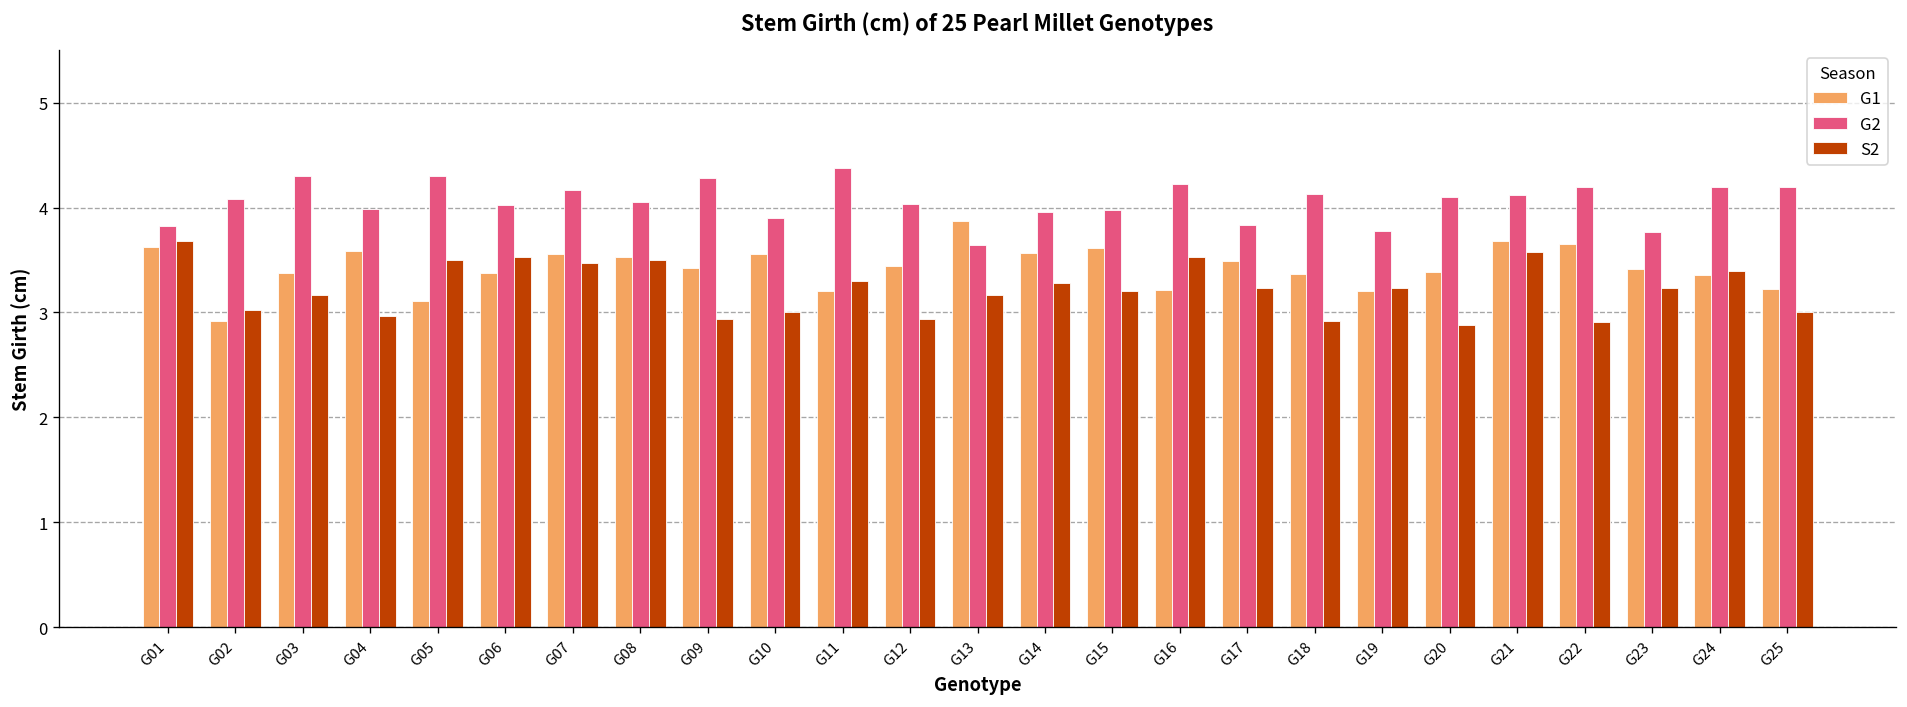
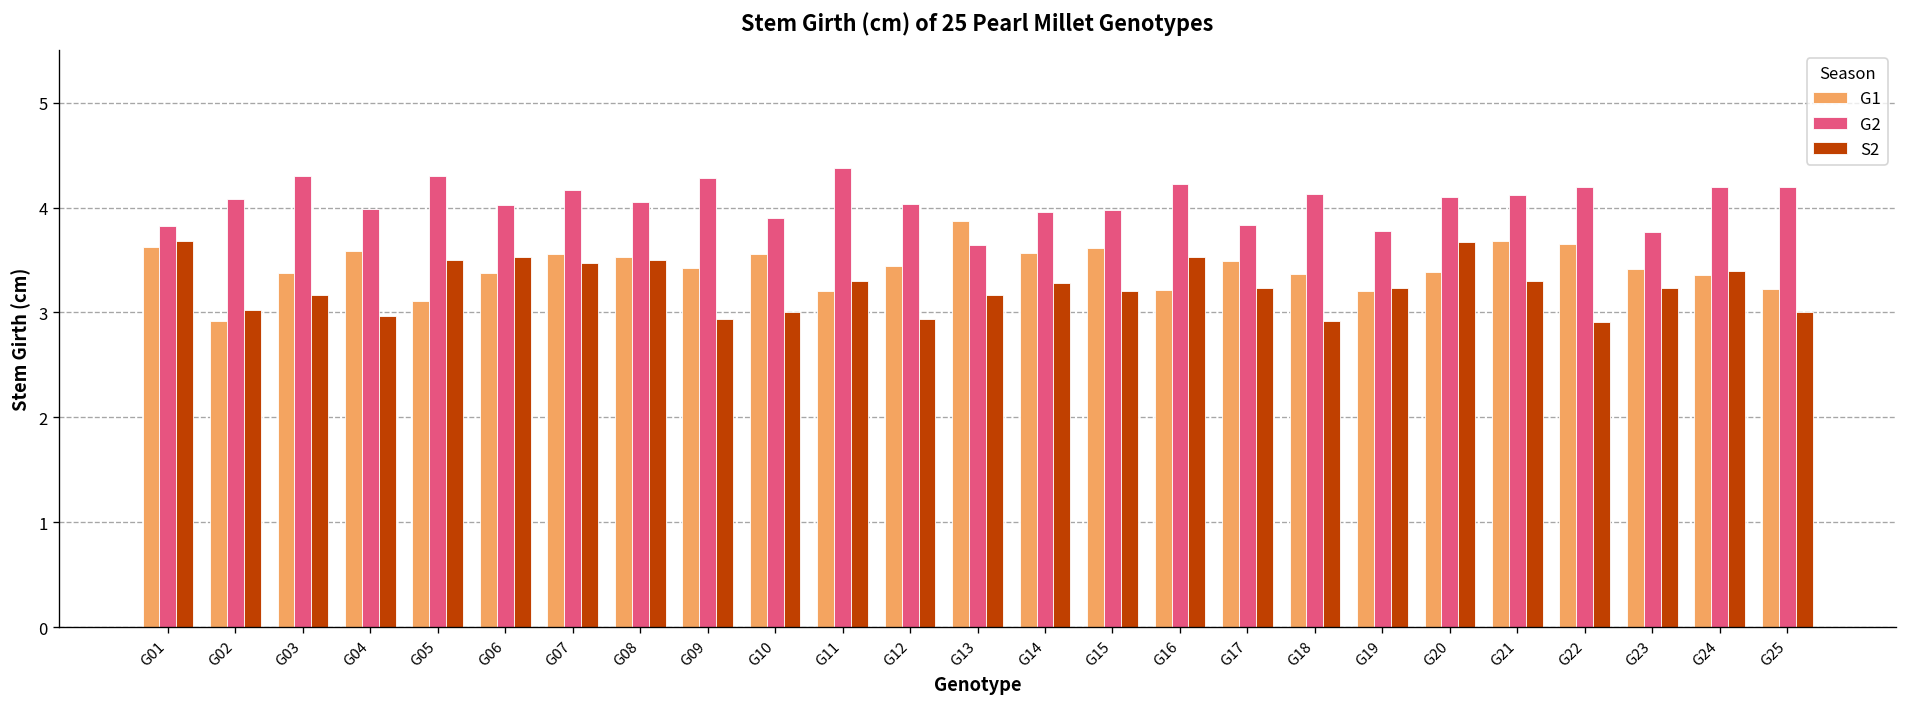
  {
    "G1": {
      "G01": 3.6,
      "G02": 2.9,
      "G03": 3.4,
      "G04": 3.6,
      "G05": 3.1,
      "G06": 3.4,
      "G07": 3.6,
      "G08": 3.5,
      "G09": 3.4,
      "G10": 3.6,
      "G11": 3.2,
      "G12": 3.4,
      "G13": 3.9,
      "G14": 3.6,
      "G15": 3.6,
      "G16": 3.2,
      "G17": 3.5,
      "G18": 3.4,
      "G19": 3.2,
      "G20": 3.4,
      "G21": 3.7,
      "G22": 3.7,
      "G23": 3.4,
      "G24": 3.4,
      "G25": 3.2
    },
    "G2": {
      "G01": 3.8,
      "G02": 4.1,
      "G03": 4.3,
      "G04": 4.0,
      "G05": 4.3,
      "G06": 4.0,
      "G07": 4.2,
      "G08": 4.1,
      "G09": 4.3,
      "G10": 3.9,
      "G11": 4.4,
      "G12": 4.0,
      "G13": 3.6,
      "G14": 4.0,
      "G15": 4.0,
      "G16": 4.2,
      "G17": 3.8,
      "G18": 4.1,
      "G19": 3.8,
      "G20": 4.1,
      "G21": 4.1,
      "G22": 4.2,
      "G23": 3.8,
      "G24": 4.2,
      "G25": 4.2
    },
    "S2": {
      "G01": 3.7,
      "G02": 3.0,
      "G03": 3.2,
      "G04": 3.0,
      "G05": 3.5,
      "G06": 3.5,
      "G07": 3.5,
      "G08": 3.5,
      "G09": 2.9,
      "G10": 3.0,
      "G11": 3.3,
      "G12": 2.9,
      "G13": 3.2,
      "G14": 3.3,
      "G15": 3.2,
      "G16": 3.5,
      "G17": 3.2,
      "G18": 2.9,
      "G19": 3.2,
-     "G20": 2.9,
-     "G21": 3.6,
+     "G20": 3.7,
+     "G21": 3.3,
      "G22": 2.9,
      "G23": 3.2,
      "G24": 3.4,
      "G25": 3.0
    }
  }
